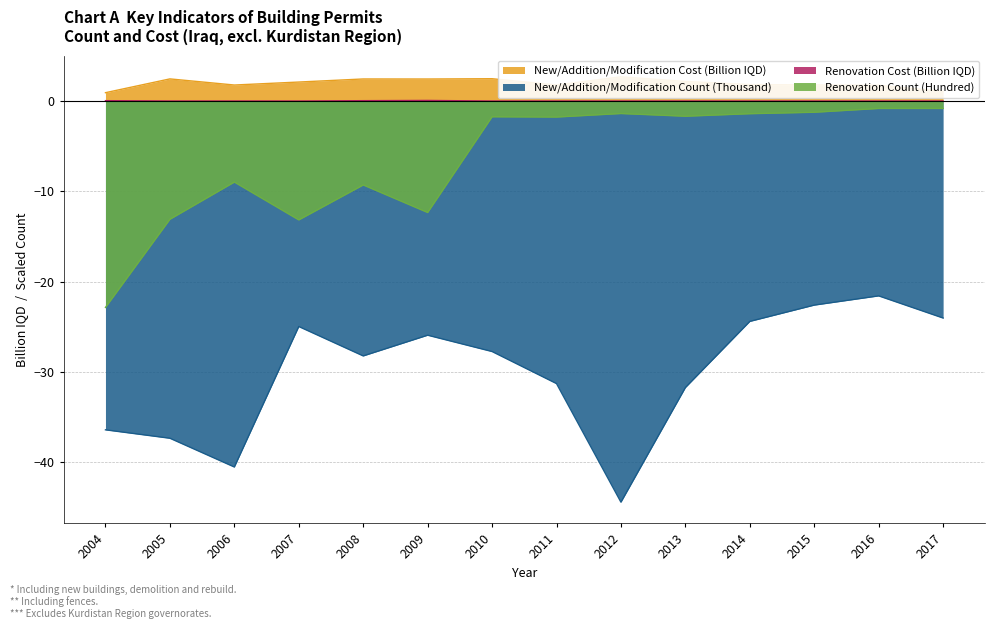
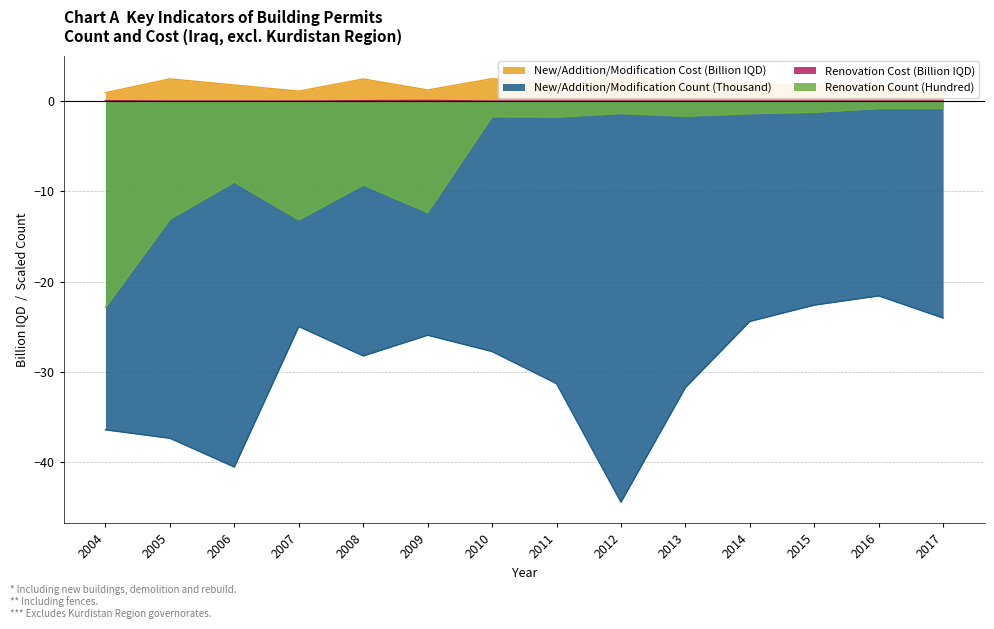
  {
    "New/Addition/Modification Cost (Billion IQD)": {
      "2004": 1,
      "2005": 2,
      "2006": 2,
-     "2007": 2,
+     "2007": 1,
      "2008": 2,
-     "2009": 2,
+     "2009": 1,
      "2010": 2
    }
  }
